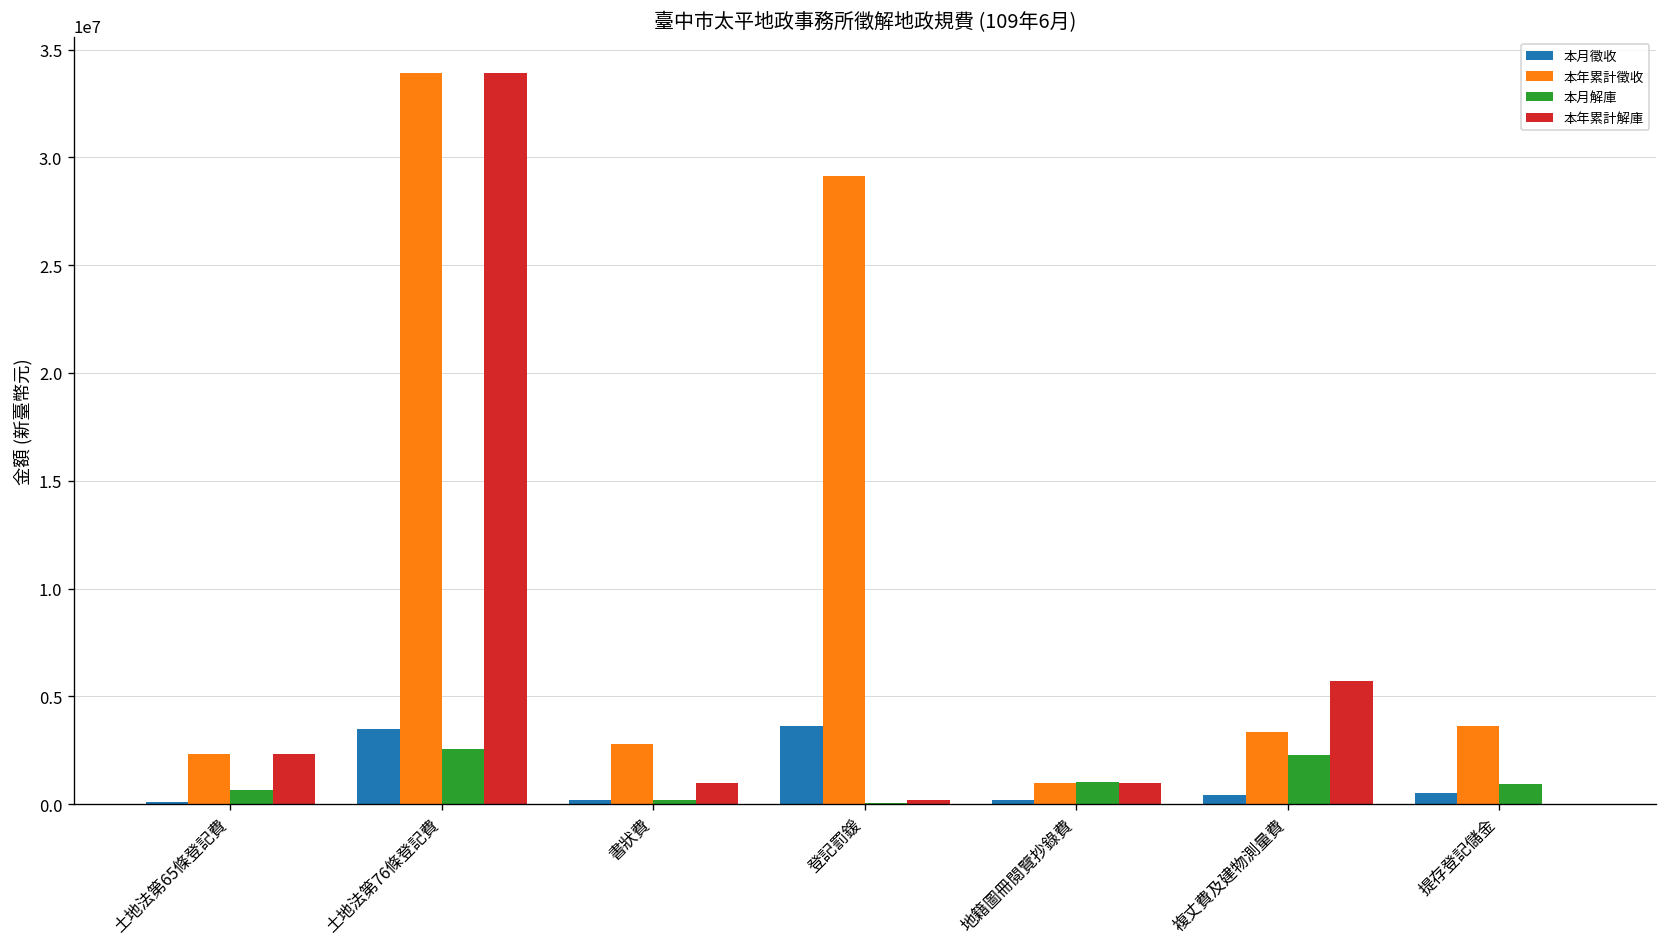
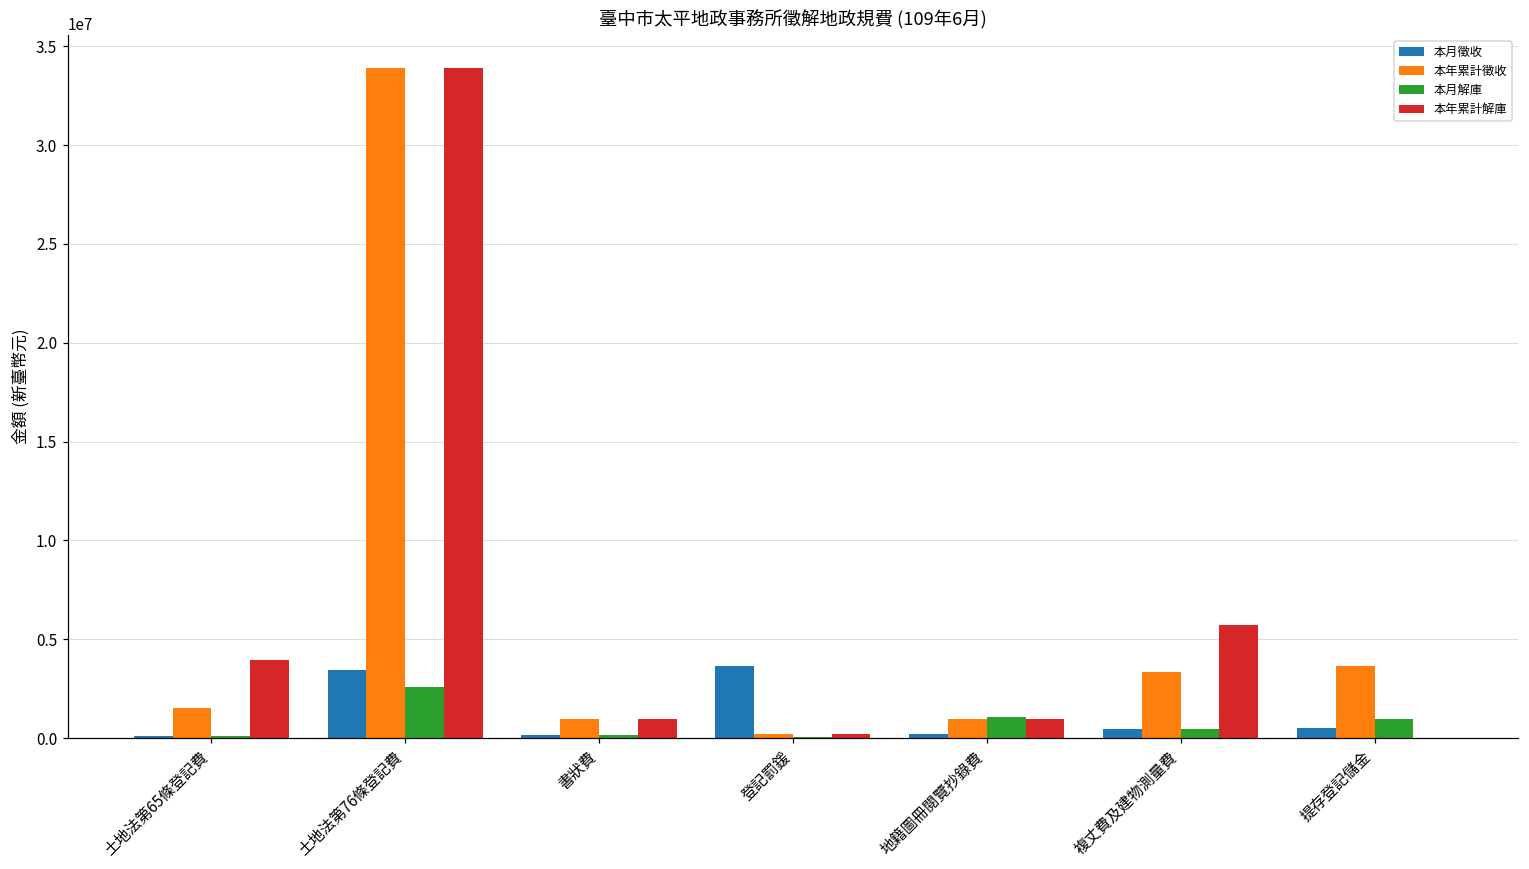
  {
    "本月徵收": {
      "土地法第76條登記費": 3500000,
      "書狀費": 200000,
      "登記罰鍰": 3600000,
      "地籍圖冊閱覽抄錄費": 200000,
      "複丈費及建物測量費": 400000,
      "提存登記儲金": 500000
    },
    "本年累計徵收": {
-     "土地法第65條登記費": 2300000,
+     "土地法第65條登記費": 1500000,
      "土地法第76條登記費": 33900000,
-     "書狀費": 2800000,
-     "登記罰鍰": 29100000,
+     "書狀費": 1000000,
+     "登記罰鍰": 200000,
      "地籍圖冊閱覽抄錄費": 1000000,
      "複丈費及建物測量費": 3300000,
      "提存登記儲金": 3600000
    },
    "本月解庫": {
-     "土地法第65條登記費": 700000,
+     "土地法第65條登記費": 100000,
      "土地法第76條登記費": 2600000,
      "書狀費": 200000,
      "地籍圖冊閱覽抄錄費": 1000000,
-     "複丈費及建物測量費": 2300000,
+     "複丈費及建物測量費": 400000,
      "提存登記儲金": 1000000
    },
    "本年累計解庫": {
-     "土地法第65條登記費": 2300000,
+     "土地法第65條登記費": 3900000,
      "土地法第76條登記費": 33900000,
      "書狀費": 1000000,
      "登記罰鍰": 200000,
      "地籍圖冊閱覽抄錄費": 1000000,
      "複丈費及建物測量費": 5700000,
      "提存登記儲金": 0
    }
  }
